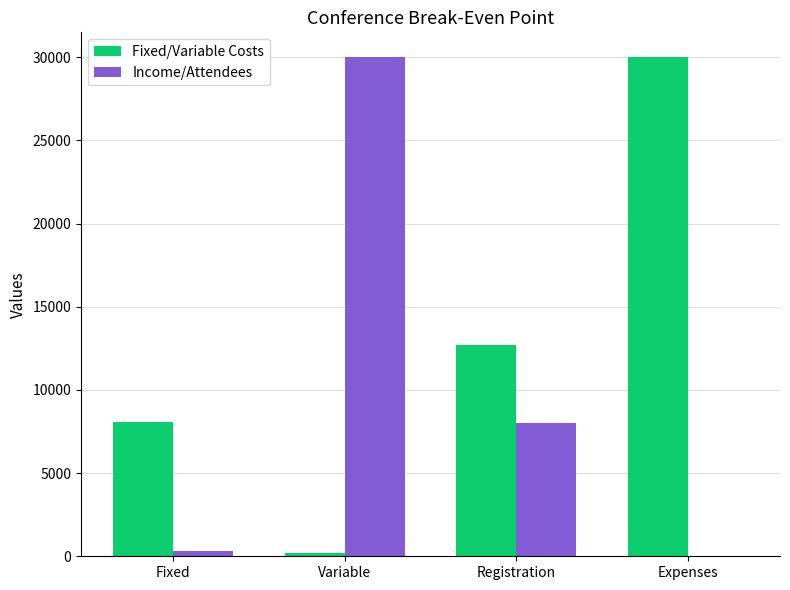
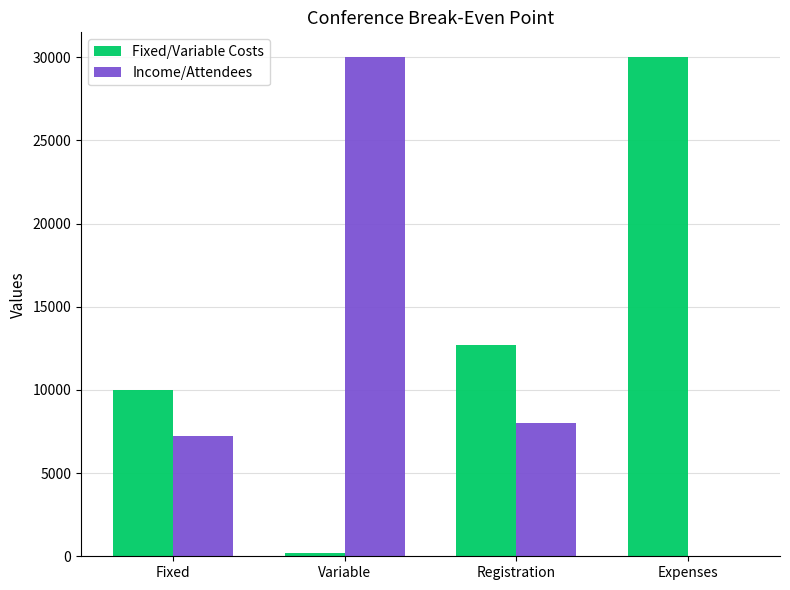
  {
    "Fixed/Variable Costs": {
-     "Fixed": 8100,
+     "Fixed": 10000,
      "Variable": 200,
      "Registration": 12700,
      "Expenses": 30000
    },
    "Income/Attendees": {
-     "Fixed": 300,
+     "Fixed": 7200,
      "Variable": 30000,
      "Registration": 8000,
      "Expenses": 0
    }
  }
